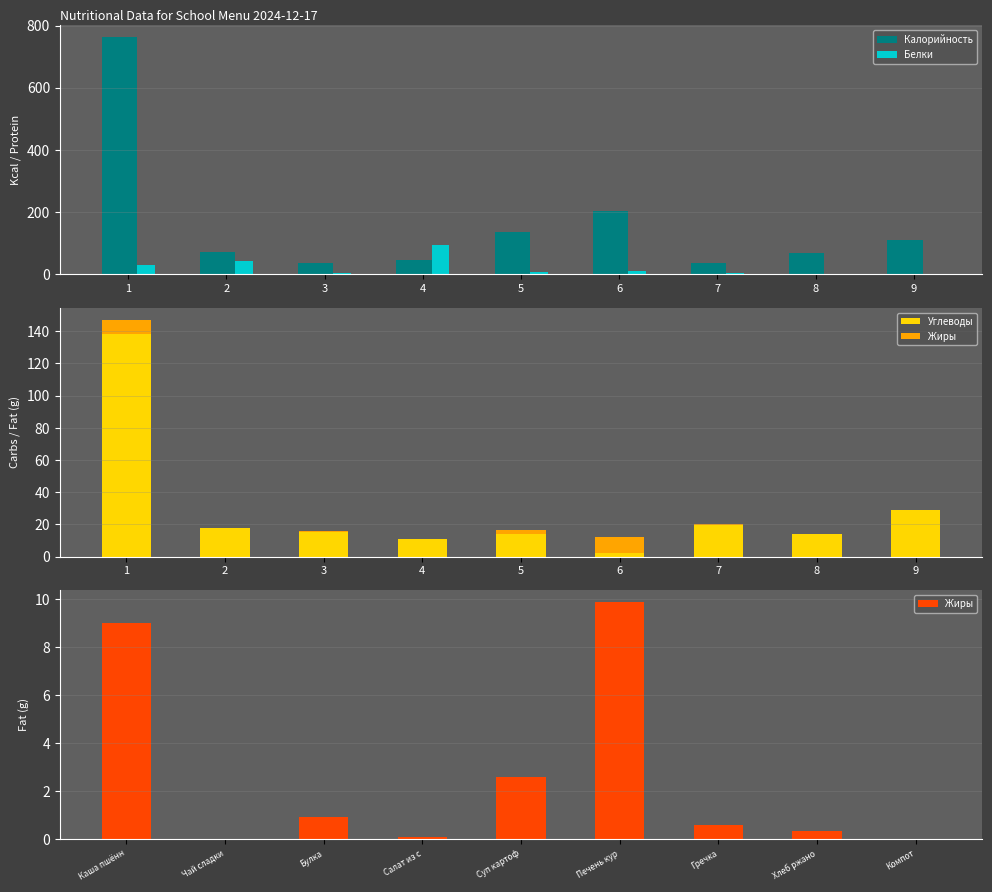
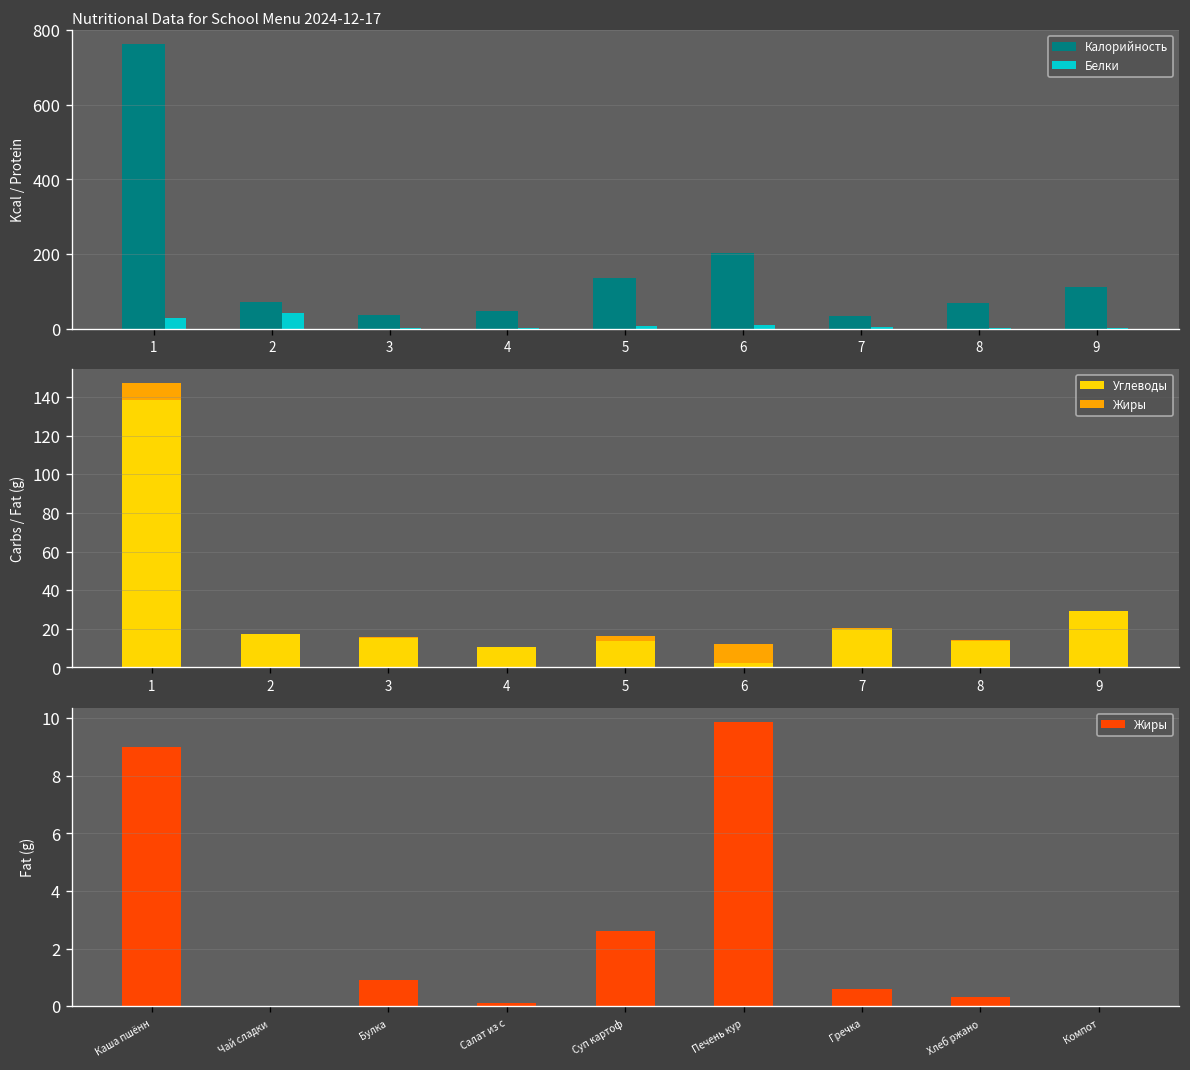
  {
    "Nutritional Data for School Menu 2024-12-17": {
      "Калорийность": {
        "1": 760,
        "2": 70,
        "3": 40,
        "4": 50,
        "5": 140,
        "6": 200,
        "7": 30,
        "8": 70,
        "9": 110
      },
      "Белки": {
        "1": 30,
        "2": 40,
-       "4": 90,
+       "4": 0,
        "6": 10
      }
    }
  }
